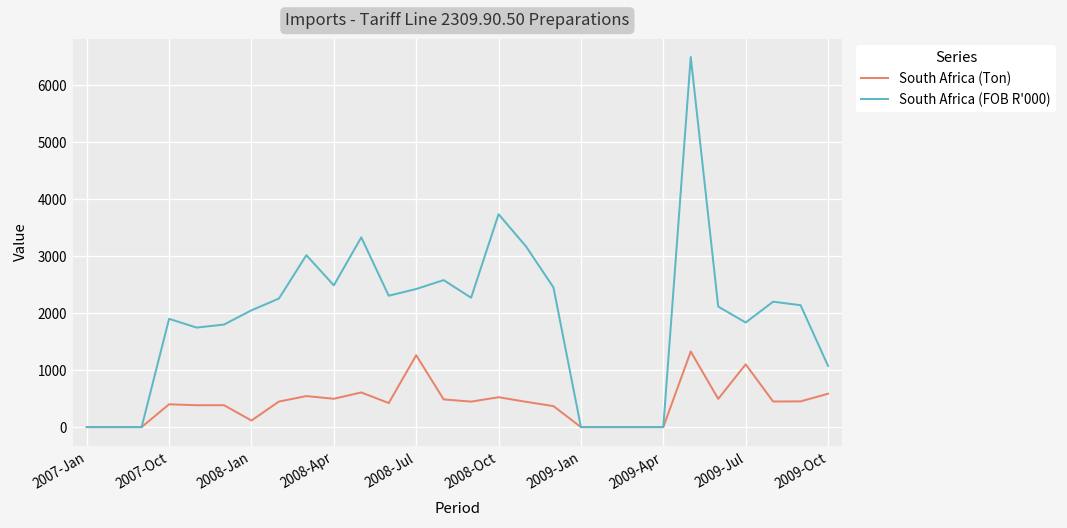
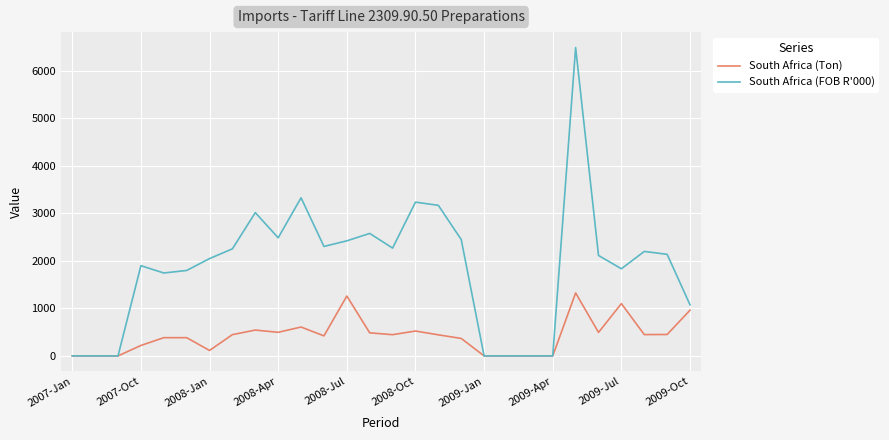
  {
    "South Africa (Ton)": {
-     "2007-Oct": 400,
+     "2007-Oct": 200,
      "2008-Jan": 100,
      "2008-Apr": 500,
      "2008-Jul": 1300,
      "2008-Oct": 500,
      "2009-Jul": 1100,
-     "2009-Oct": 600
+     "2009-Oct": 1000
    },
    "South Africa (FOB R'000)": {
      "2007-Oct": 1900,
      "2008-Jan": 2000,
      "2008-Apr": 2500,
      "2008-Jul": 2400,
-     "2008-Oct": 3700,
+     "2008-Oct": 3200,
      "2009-Jul": 1800,
      "2009-Oct": 1100
    }
  }
